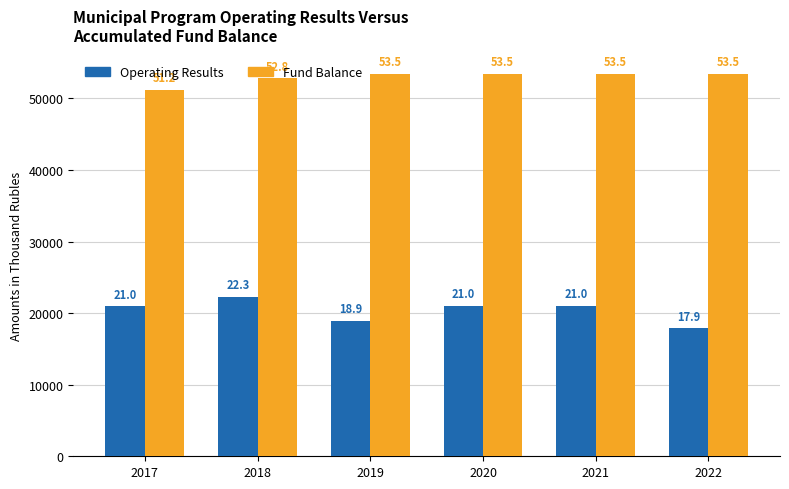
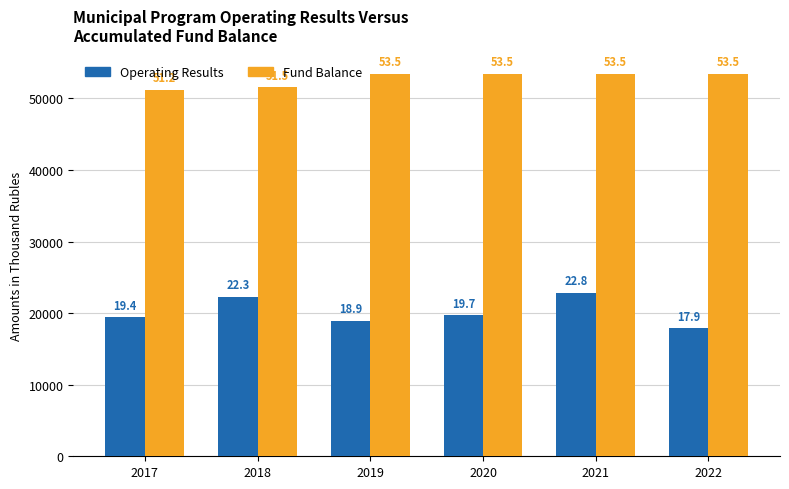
  {
    "Operating Results": {
-     "2017": 21.0,
-     "2020": 21.0,
-     "2021": 21.0
+     "2017": 19.4,
+     "2020": 19.7,
+     "2021": 22.8
    },
    "Fund Balance": {
-     "2018": 52.8
+     "2018": 51.5
    }
  }
